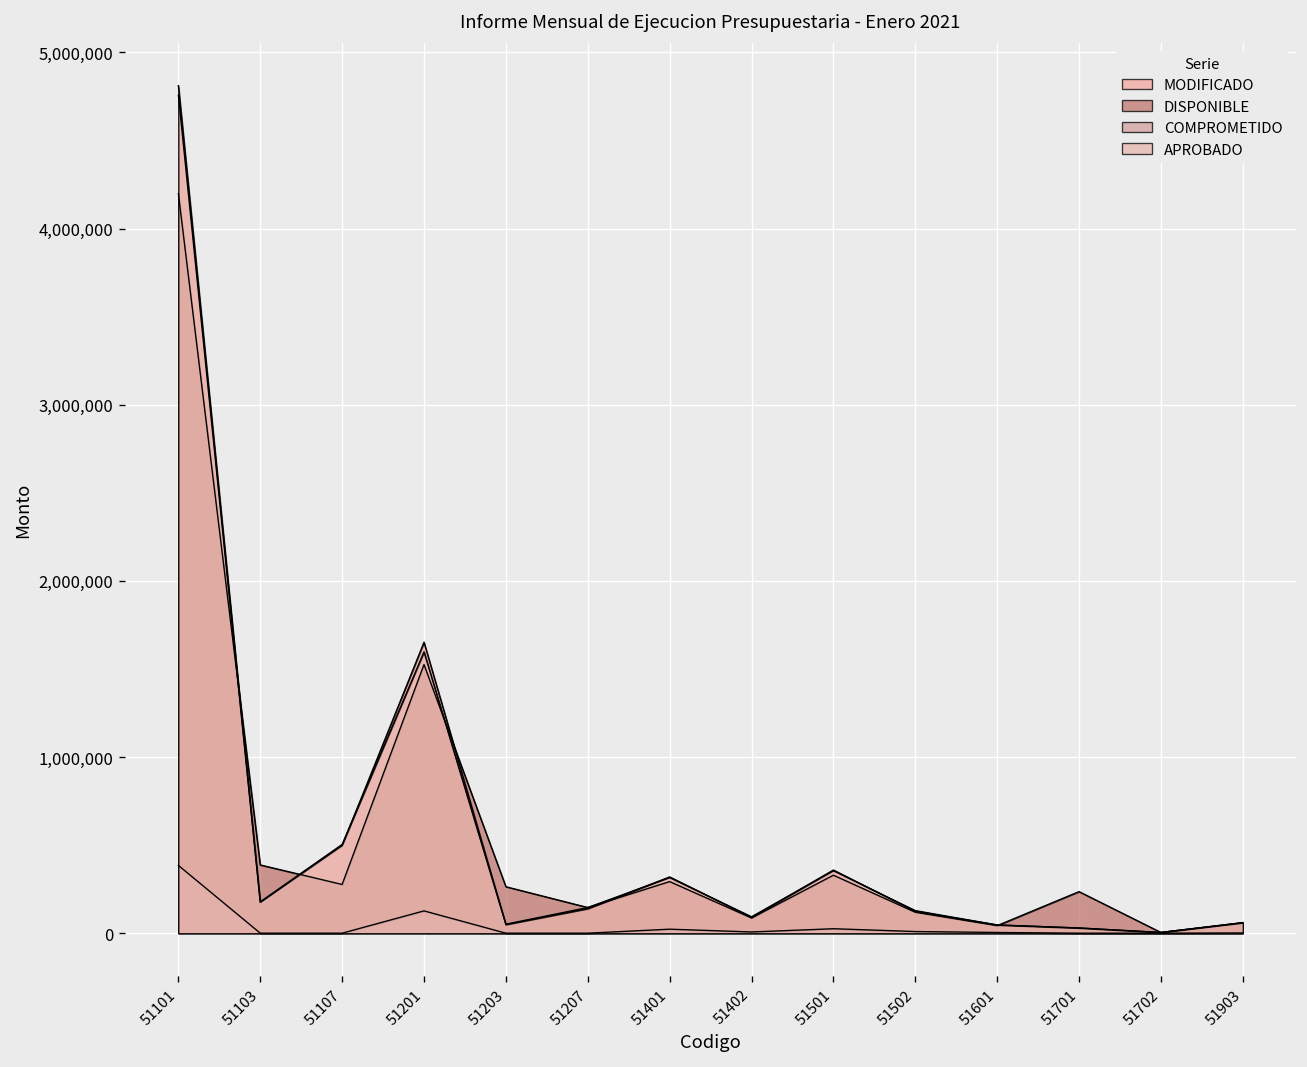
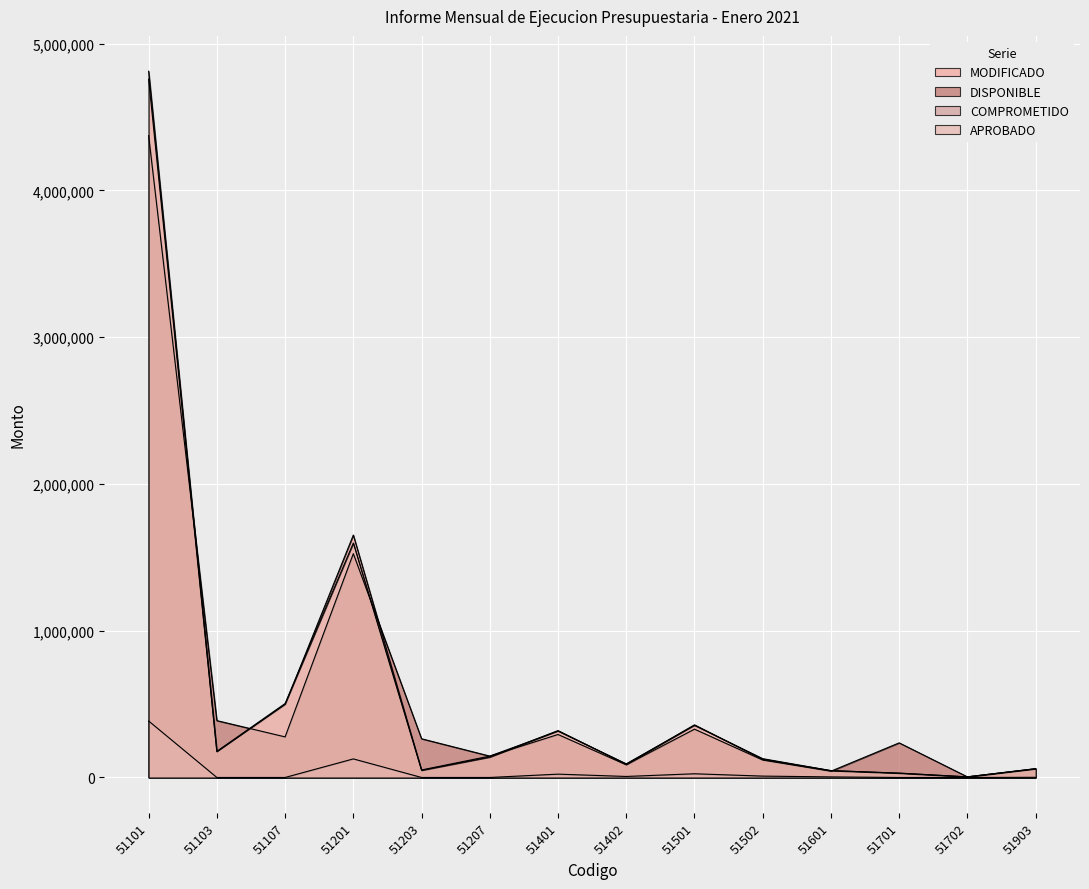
  {
    "DISPONIBLE": {
-     "51101": "4,200,000",
+     "51101": "4,370,000",
      "51103": "390,000",
      "51107": "280,000",
      "51201": "1,520,000",
      "51203": "260,000",
      "51401": "290,000",
      "51501": "330,000",
      "51701": "240,000"
    }
  }
